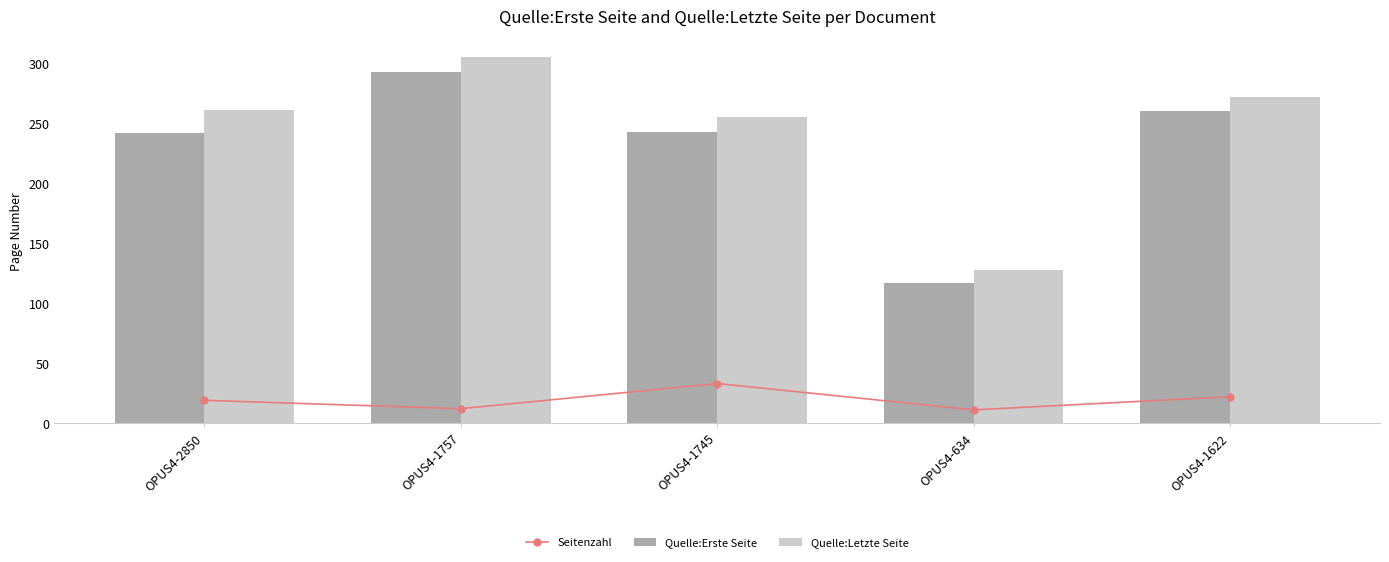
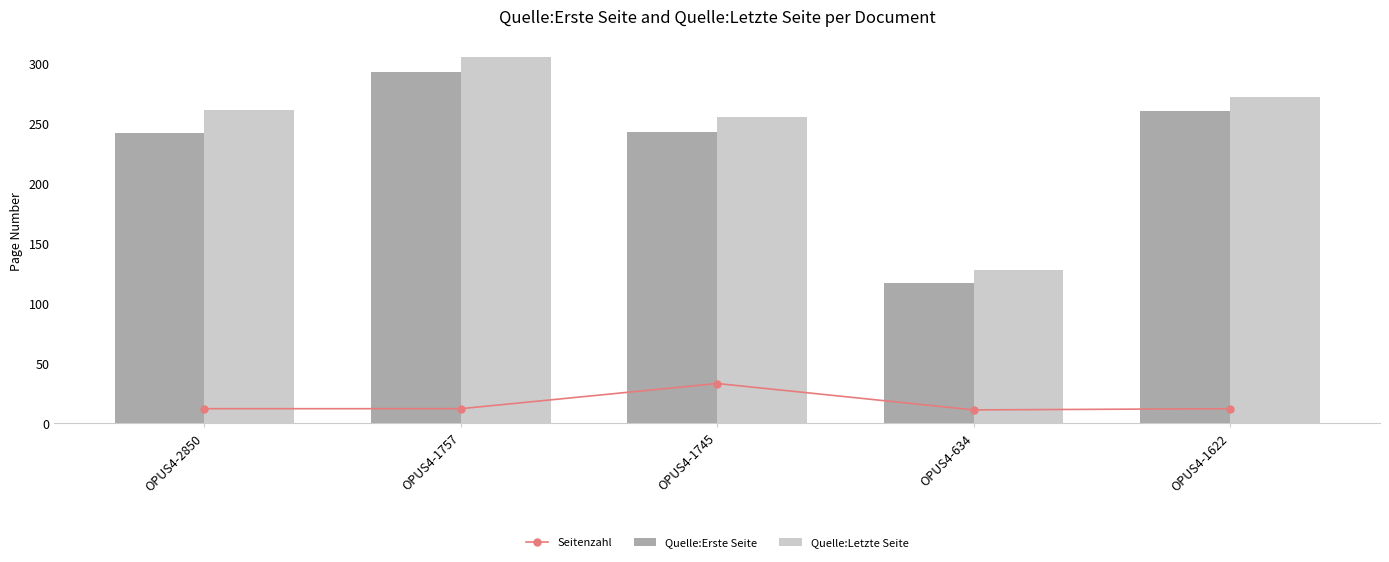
  {
    "Seitenzahl": {
-     "OPUS4-2850": 19,
+     "OPUS4-2850": 12,
      "OPUS4-1757": 12,
      "OPUS4-1745": 33,
      "OPUS4-634": 11,
-     "OPUS4-1622": 22
+     "OPUS4-1622": 12
    }
  }
